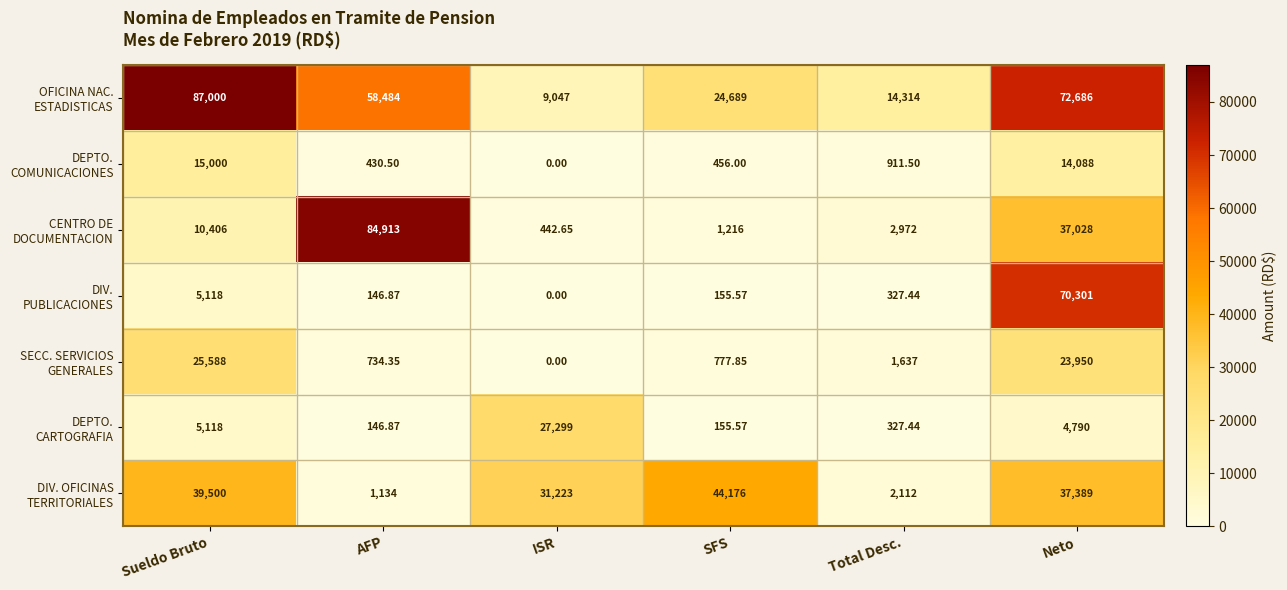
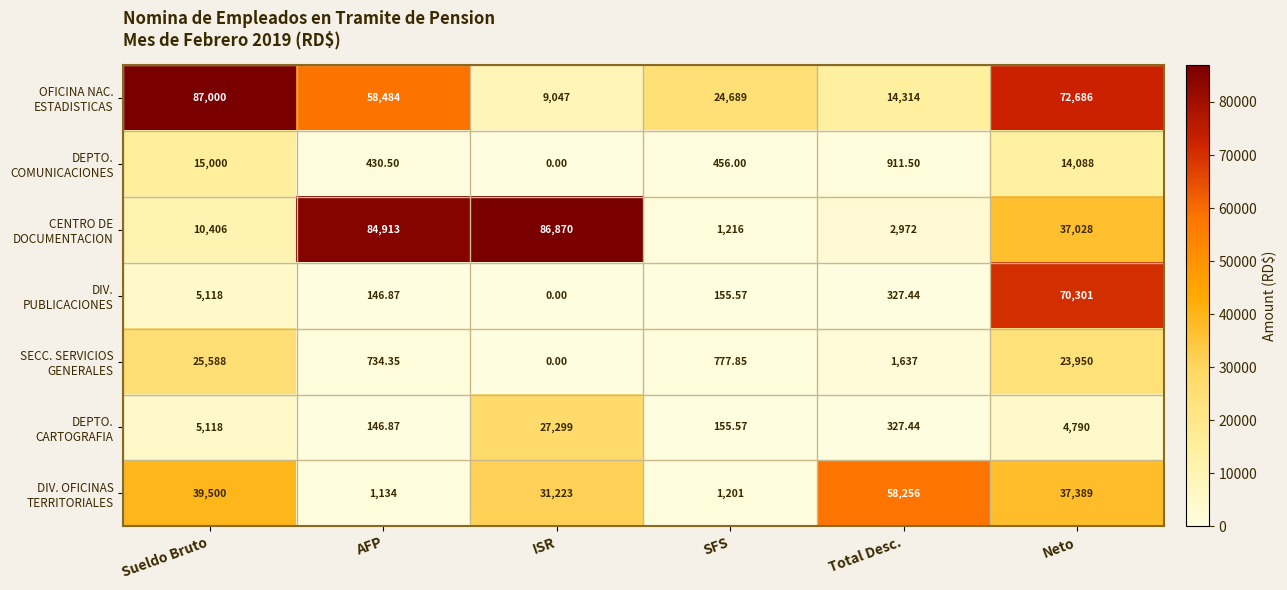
  {
    "OFICINA NAC. ESTADISTICAS": {
      "Sueldo Bruto": "87,000",
      "AFP": "58,484",
      "ISR": "9,047",
      "SFS": "24,689",
      "Total Desc.": "14,314",
      "Neto": "72,686"
    },
    "DEPTO. COMUNICACIONES": {
      "Sueldo Bruto": "15,000",
      "AFP": "430.50",
      "ISR": "0.00",
      "SFS": "456.00",
      "Total Desc.": "911.50",
      "Neto": "14,088"
    },
    "CENTRO DE DOCUMENTACION": {
      "Sueldo Bruto": "10,406",
      "AFP": "84,913",
-     "ISR": "442.65",
+     "ISR": "86,870",
      "SFS": "1,216",
      "Total Desc.": "2,972",
      "Neto": "37,028"
    },
    "DIV. PUBLICACIONES": {
      "Sueldo Bruto": "5,118",
      "AFP": "146.87",
      "ISR": "0.00",
      "SFS": "155.57",
      "Total Desc.": "327.44",
      "Neto": "70,301"
    },
    "SECC. SERVICIOS GENERALES": {
      "Sueldo Bruto": "25,588",
      "AFP": "734.35",
      "ISR": "0.00",
      "SFS": "777.85",
      "Total Desc.": "1,637",
      "Neto": "23,950"
    },
    "DEPTO. CARTOGRAFIA": {
      "Sueldo Bruto": "5,118",
      "AFP": "146.87",
      "ISR": "27,299",
      "SFS": "155.57",
      "Total Desc.": "327.44",
      "Neto": "4,790"
    },
    "DIV. OFICINAS TERRITORIALES": {
      "Sueldo Bruto": "39,500",
      "AFP": "1,134",
      "ISR": "31,223",
-     "SFS": "44,176",
-     "Total Desc.": "2,112",
+     "SFS": "1,201",
+     "Total Desc.": "58,256",
      "Neto": "37,389"
    }
  }
